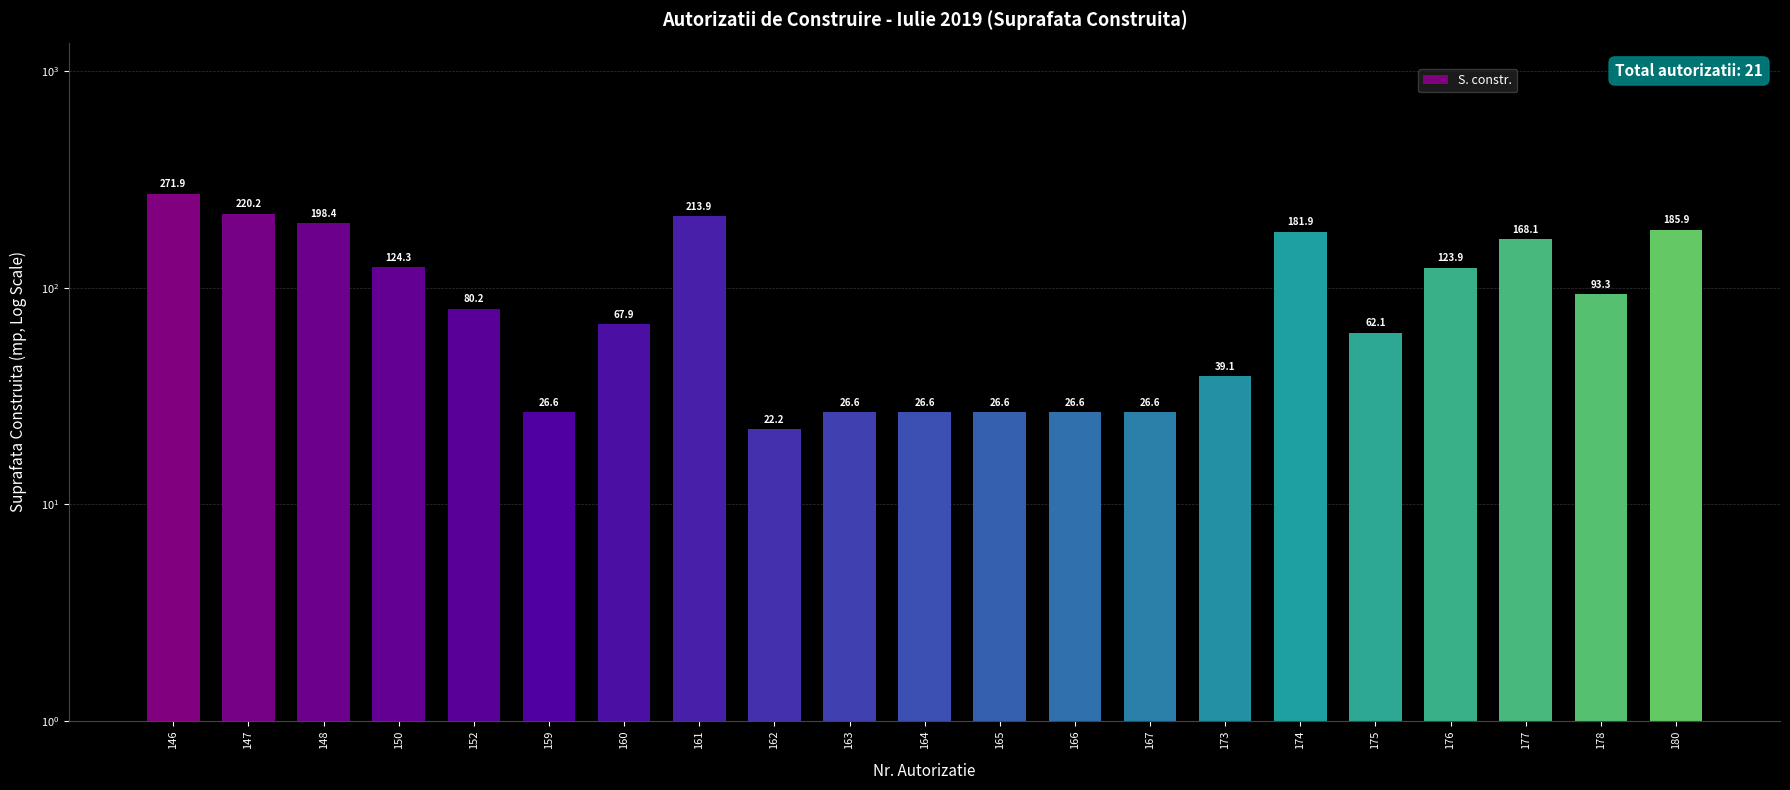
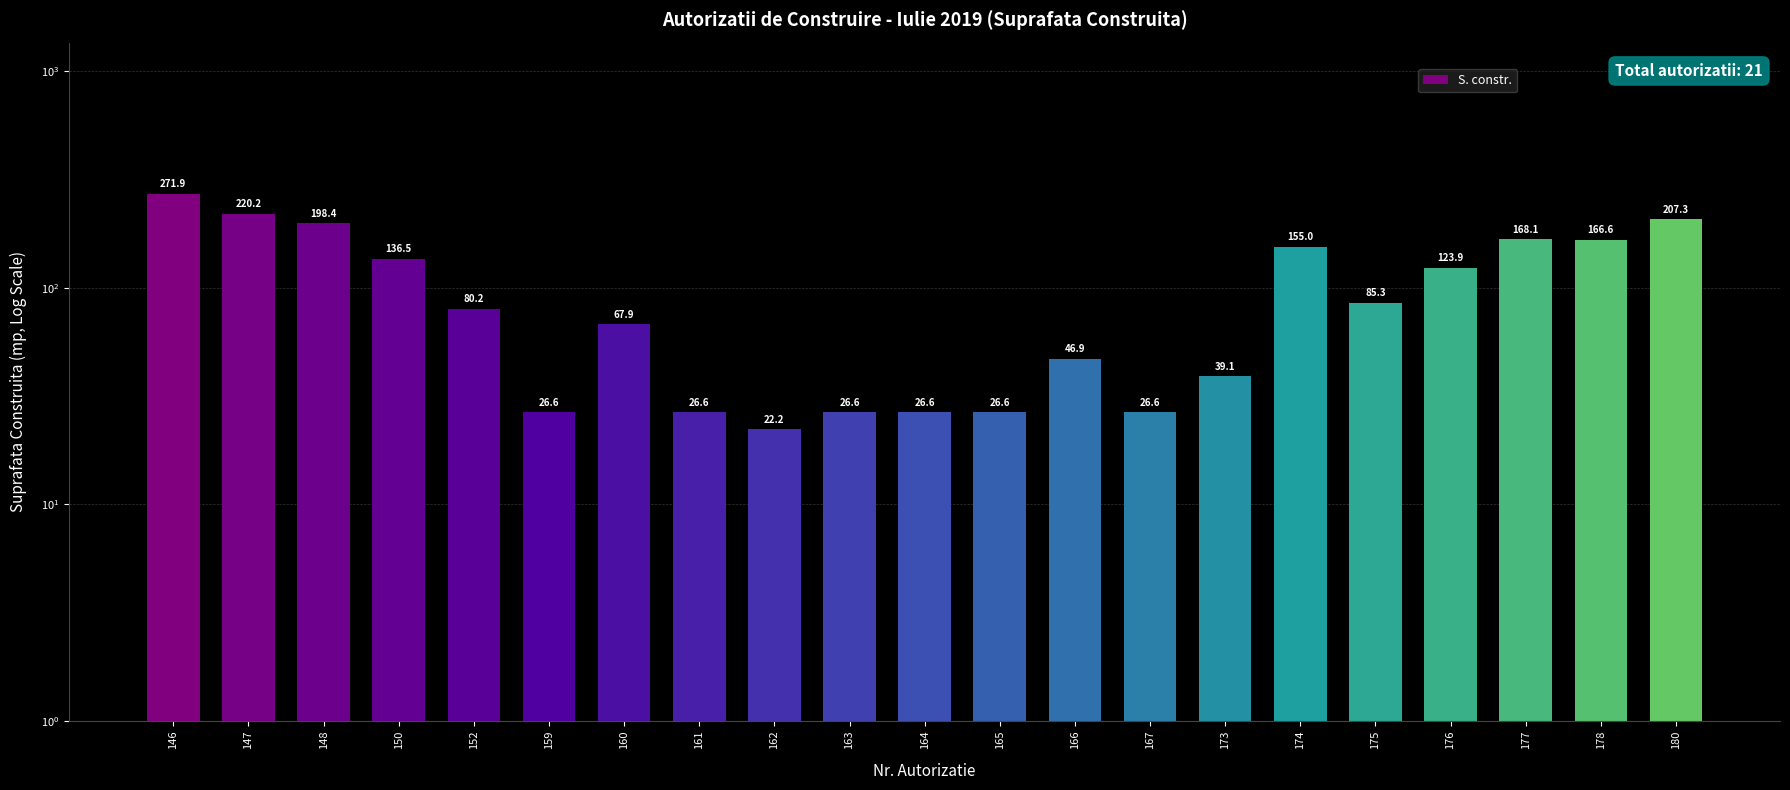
  {
    "146": 271.9,
    "147": 220.2,
    "148": 198.4,
-   "150": 124.3,
+   "150": 136.5,
    "152": 80.2,
    "159": 26.6,
    "160": 67.9,
-   "161": 213.9,
+   "161": 26.6,
    "162": 22.2,
    "163": 26.6,
    "164": 26.6,
    "165": 26.6,
-   "166": 26.6,
+   "166": 46.9,
    "167": 26.6,
    "173": 39.1,
-   "174": 181.9,
-   "175": 62.1,
+   "174": 155.0,
+   "175": 85.3,
    "176": 123.9,
    "177": 168.1,
-   "178": 93.3,
-   "180": 185.9
+   "178": 166.6,
+   "180": 207.3
  }
